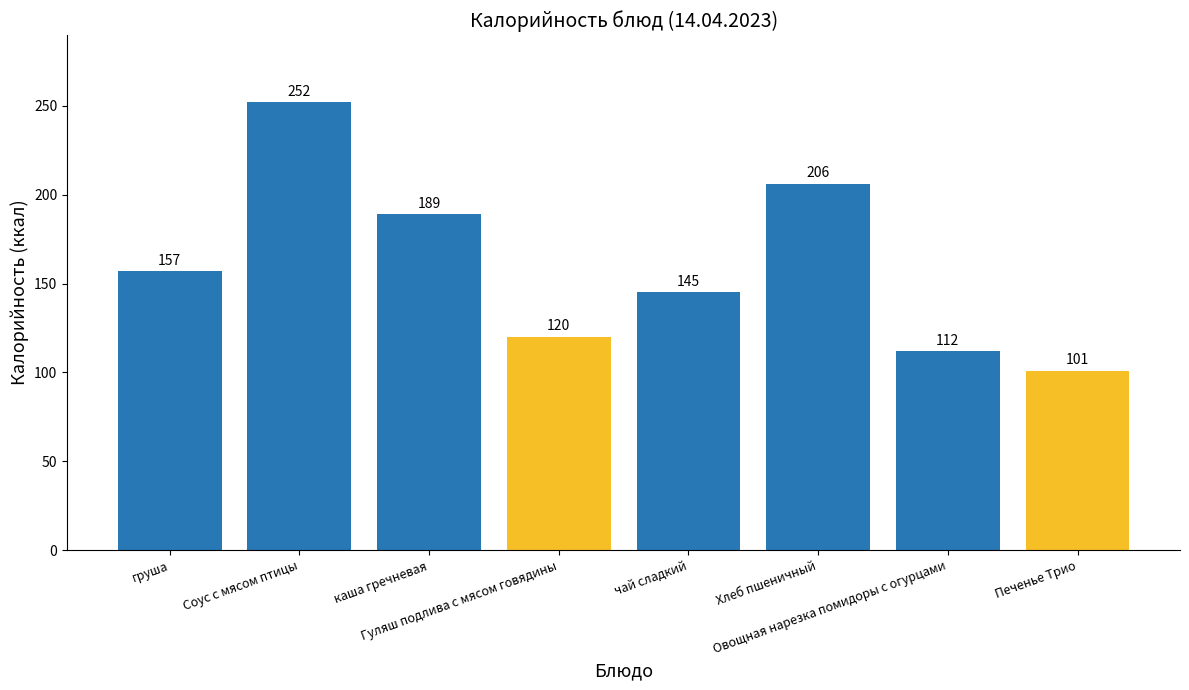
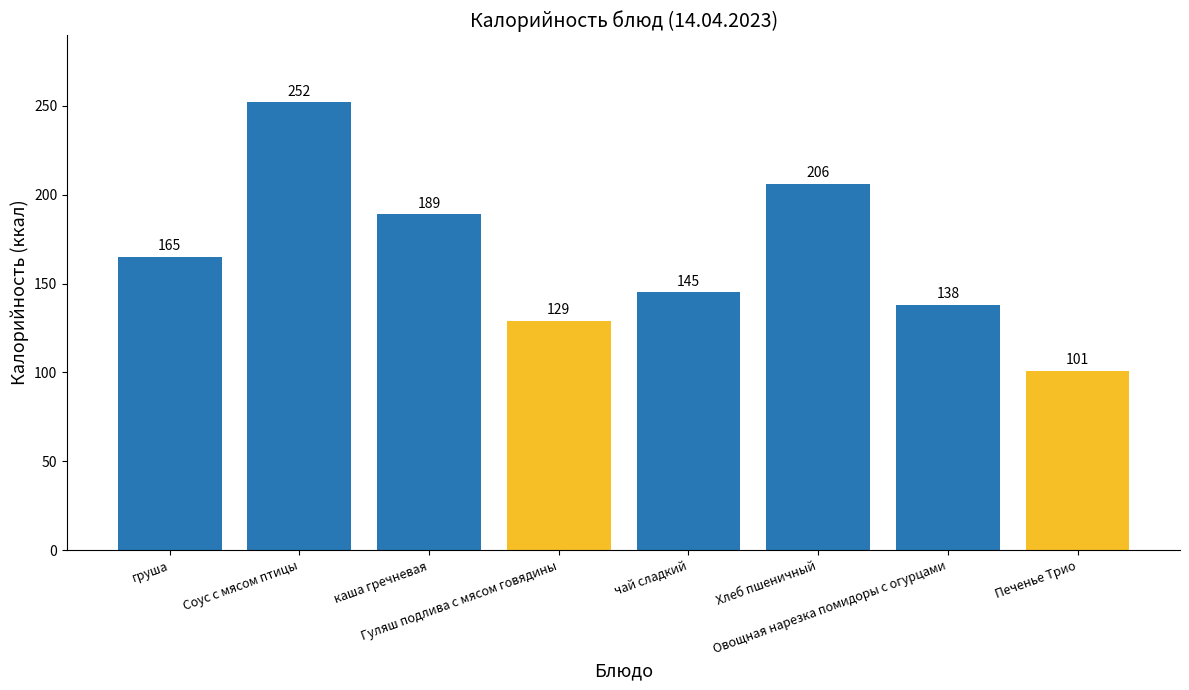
  {
-   "груша": 157,
+   "груша": 165,
    "Соус с мясом птицы": 252,
    "каша гречневая": 189,
-   "Гуляш подлива с мясом говядины": 120,
+   "Гуляш подлива с мясом говядины": 129,
    "чай сладкий": 145,
    "Хлеб пшеничный": 206,
-   "Овощная нарезка помидоры с огурцами": 112,
+   "Овощная нарезка помидоры с огурцами": 138,
    "Печенье Трио": 101
  }
